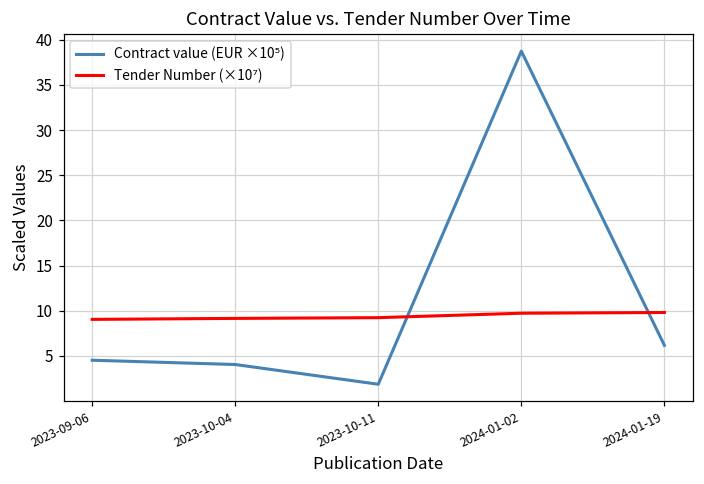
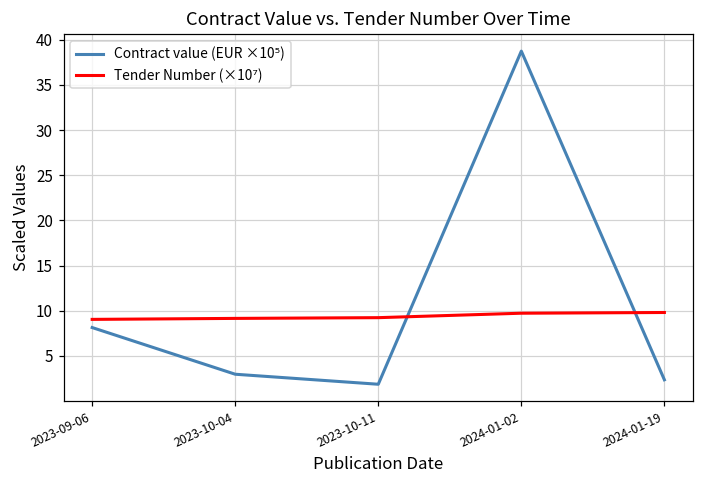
  {
    "Contract value (EUR ×10⁵)": {
-     "2023-09-06": 5,
-     "2023-10-04": 4,
+     "2023-09-06": 8,
+     "2023-10-04": 3,
      "2023-10-11": 2,
      "2024-01-02": 39,
-     "2024-01-19": 6
+     "2024-01-19": 2
    },
    "Tender Number (×10⁷)": {
      "2023-09-06": 9,
      "2023-10-04": 9,
      "2023-10-11": 9,
      "2024-01-02": 10,
      "2024-01-19": 10
    }
  }
